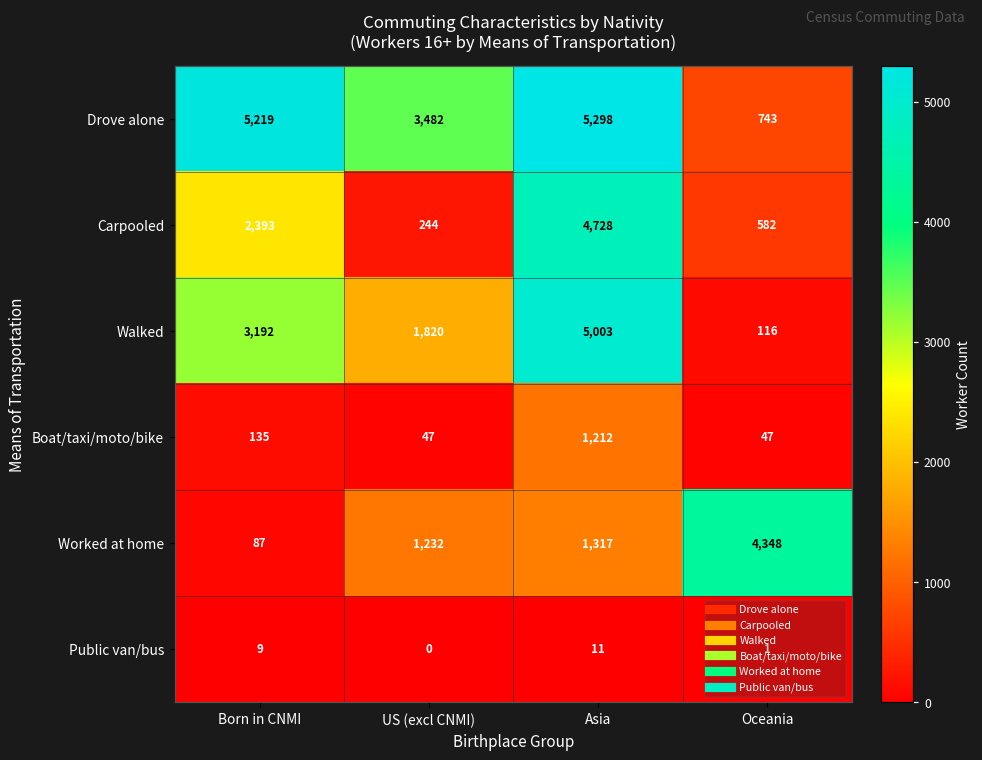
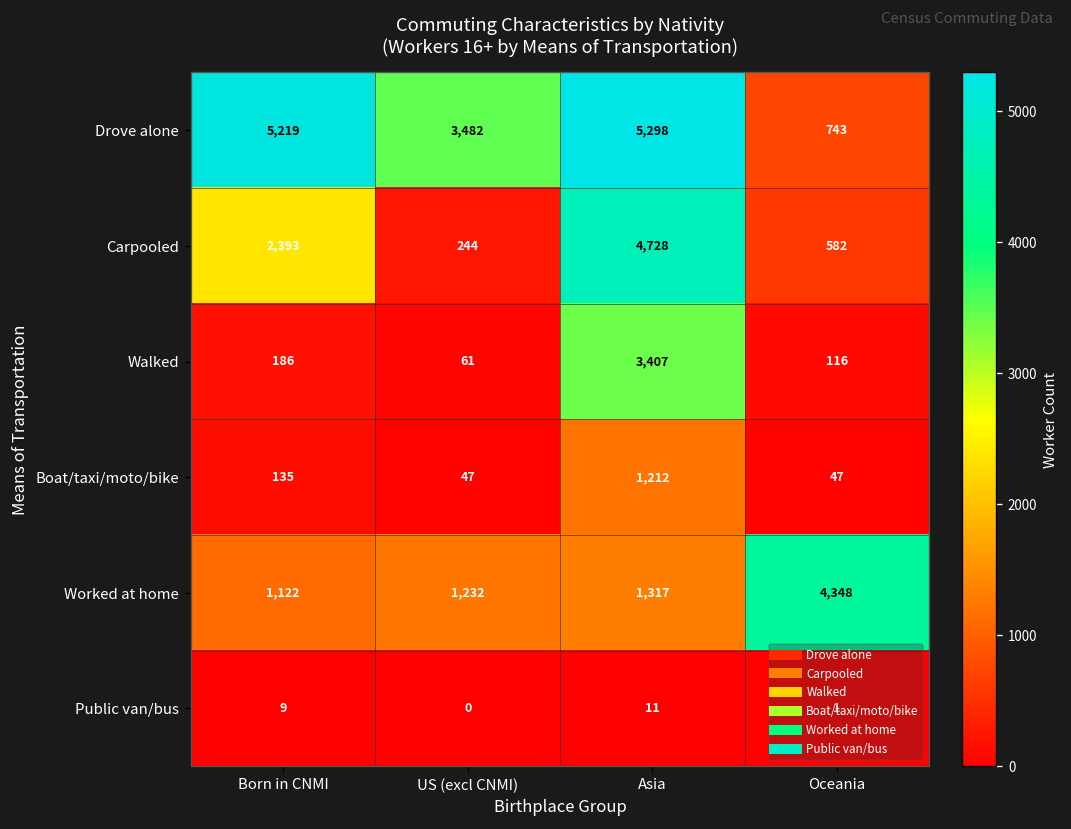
  {
    "Drove alone": {
      "Born in CNMI": "5,219",
      "US (excl CNMI)": "3,482",
      "Asia": "5,298",
      "Oceania": "743"
    },
    "Carpooled": {
      "Born in CNMI": "2,393",
      "US (excl CNMI)": "244",
      "Asia": "4,728",
      "Oceania": "582"
    },
    "Walked": {
-     "Born in CNMI": "3,192",
-     "US (excl CNMI)": "1,820",
-     "Asia": "5,003",
+     "Born in CNMI": "186",
+     "US (excl CNMI)": "61",
+     "Asia": "3,407",
      "Oceania": "116"
    },
    "Boat/taxi/moto/bike": {
      "Born in CNMI": "135",
      "US (excl CNMI)": "47",
      "Asia": "1,212",
      "Oceania": "47"
    },
    "Worked at home": {
-     "Born in CNMI": "87",
+     "Born in CNMI": "1,122",
      "US (excl CNMI)": "1,232",
      "Asia": "1,317",
      "Oceania": "4,348"
    },
    "Public van/bus": {
      "Born in CNMI": "9",
      "US (excl CNMI)": "0",
      "Asia": "11"
    }
  }
